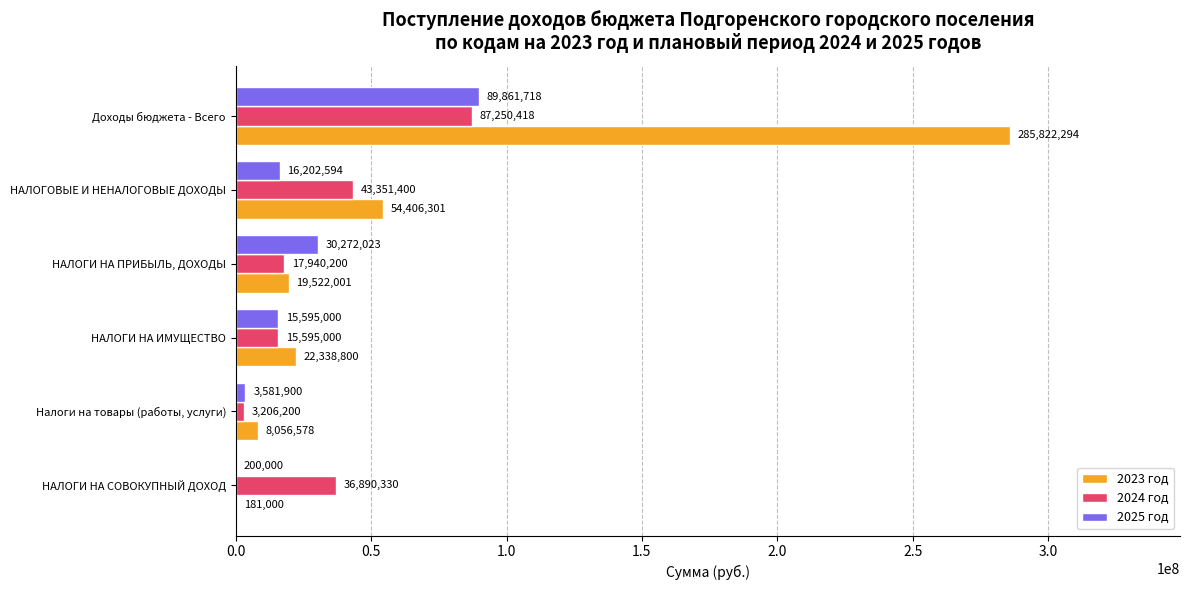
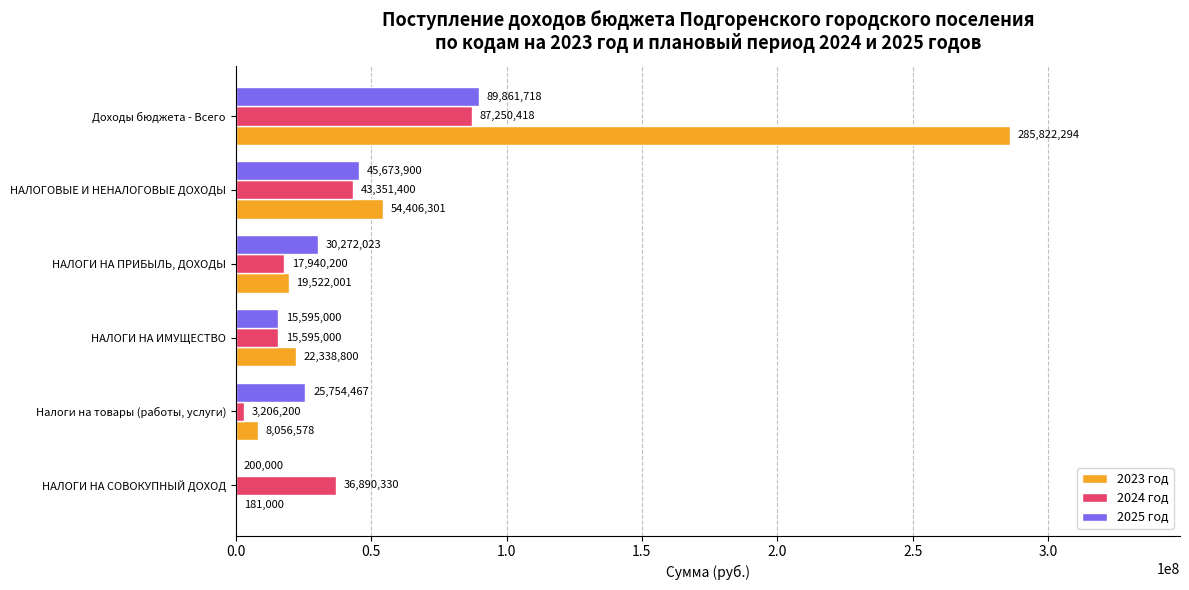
  {
    "2023 год": {
      "Доходы бюджета - Всего": "285,822,294",
      "НАЛОГОВЫЕ И НЕНАЛОГОВЫЕ ДОХОДЫ": "54,406,301",
      "НАЛОГИ НА ПРИБЫЛЬ, ДОХОДЫ": "19,522,001",
      "НАЛОГИ НА ИМУЩЕСТВО": "22,338,800",
      "Налоги на товары (работы, услуги)": "8,056,578",
      "НАЛОГИ НА СОВОКУПНЫЙ ДОХОД": "181,000"
    },
    "2024 год": {
      "Доходы бюджета - Всего": "87,250,418",
      "НАЛОГОВЫЕ И НЕНАЛОГОВЫЕ ДОХОДЫ": "43,351,400",
      "НАЛОГИ НА ПРИБЫЛЬ, ДОХОДЫ": "17,940,200",
      "НАЛОГИ НА ИМУЩЕСТВО": "15,595,000",
      "Налоги на товары (работы, услуги)": "3,206,200",
      "НАЛОГИ НА СОВОКУПНЫЙ ДОХОД": "36,890,330"
    },
    "2025 год": {
      "Доходы бюджета - Всего": "89,861,718",
-     "НАЛОГОВЫЕ И НЕНАЛОГОВЫЕ ДОХОДЫ": "16,202,594",
+     "НАЛОГОВЫЕ И НЕНАЛОГОВЫЕ ДОХОДЫ": "45,673,900",
      "НАЛОГИ НА ПРИБЫЛЬ, ДОХОДЫ": "30,272,023",
      "НАЛОГИ НА ИМУЩЕСТВО": "15,595,000",
-     "Налоги на товары (работы, услуги)": "3,581,900",
+     "Налоги на товары (работы, услуги)": "25,754,467",
      "НАЛОГИ НА СОВОКУПНЫЙ ДОХОД": "200,000"
    }
  }
